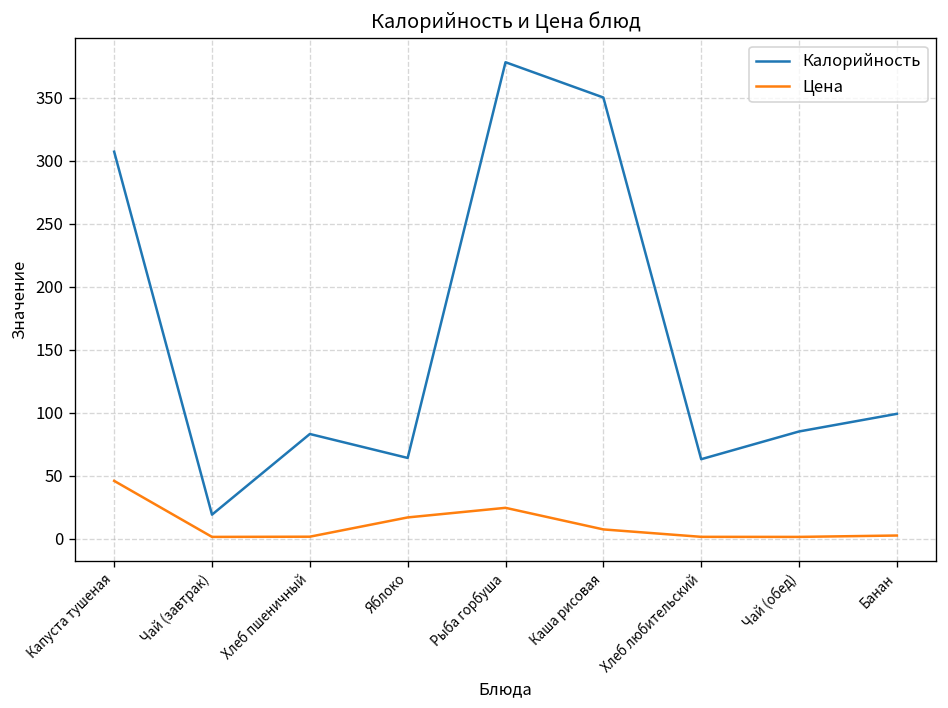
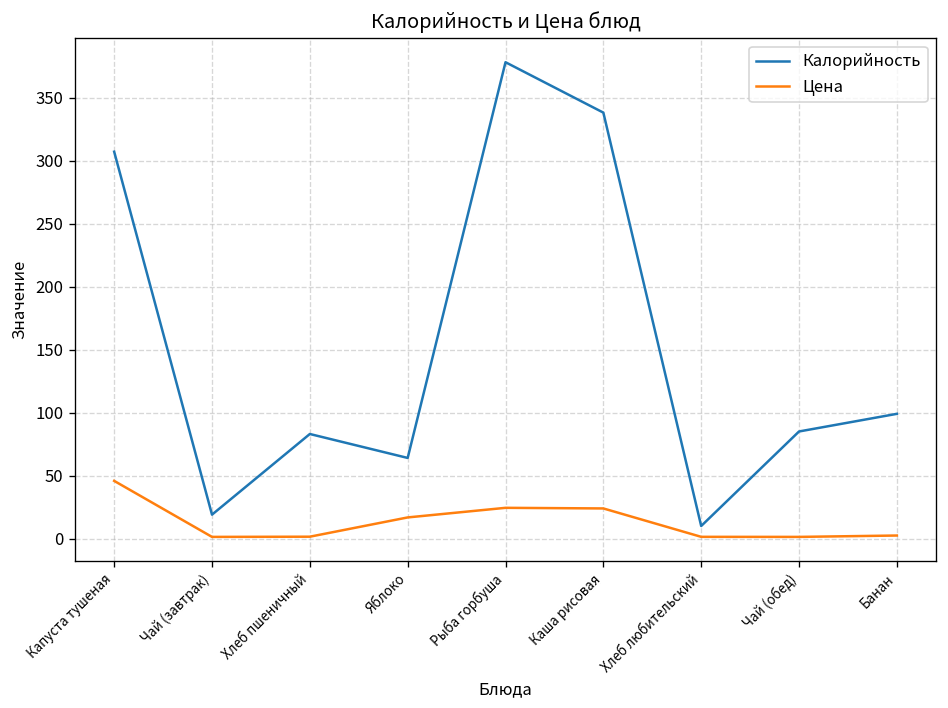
  {
    "Калорийность": {
      "Капуста тушеная": 307,
      "Чай (завтрак)": 19,
      "Хлеб пшеничный": 83,
      "Яблоко": 64,
      "Рыба горбуша": 378,
-     "Каша рисовая": 350,
-     "Хлеб любительский": 63,
+     "Каша рисовая": 338,
+     "Хлеб любительский": 10,
      "Чай (обед)": 85,
      "Банан": 99
    },
    "Цена": {
      "Капуста тушеная": 46,
      "Чай (завтрак)": 1,
      "Хлеб пшеничный": 2,
      "Яблоко": 17,
      "Рыба горбуша": 24,
-     "Каша рисовая": 7,
+     "Каша рисовая": 24,
      "Хлеб любительский": 1,
      "Чай (обед)": 1,
      "Банан": 2
    }
  }
